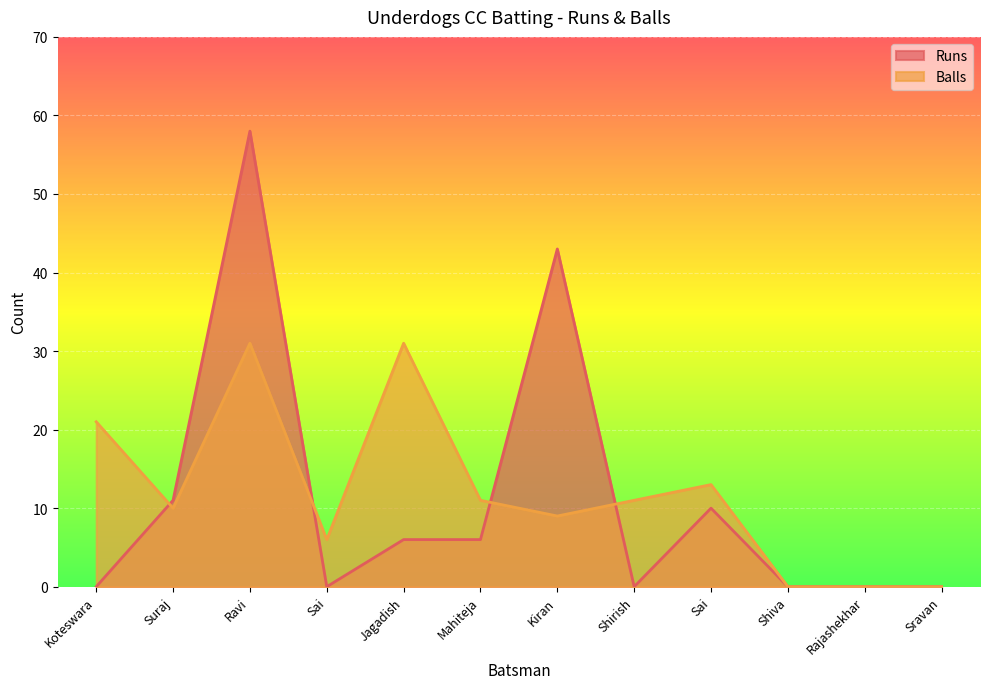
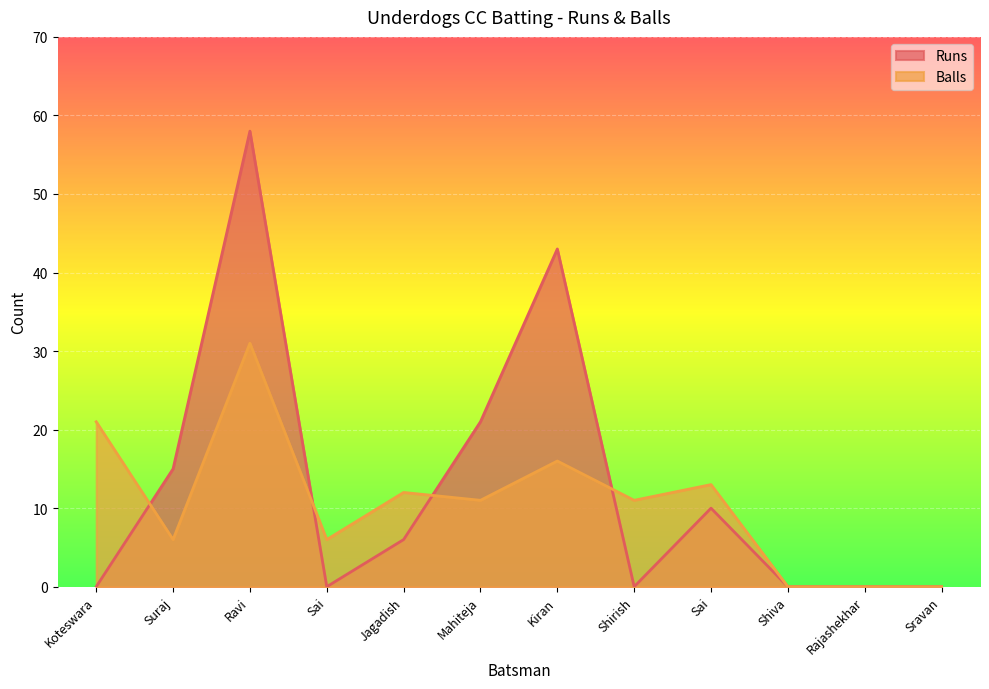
  {
    "Runs": {
      "Koteswara": 0,
-     "Suraj": 11,
+     "Suraj": 15,
      "Ravi": 58,
      "Jagadish": 6,
-     "Mahiteja": 6,
+     "Mahiteja": 21,
      "Kiran": 43,
      "Shirish": 0
    },
    "Balls": {
      "Koteswara": 21,
-     "Suraj": 10,
+     "Suraj": 6,
      "Ravi": 31,
-     "Jagadish": 31,
+     "Jagadish": 12,
      "Mahiteja": 11,
-     "Kiran": 9,
+     "Kiran": 16,
      "Shirish": 11
    }
  }
